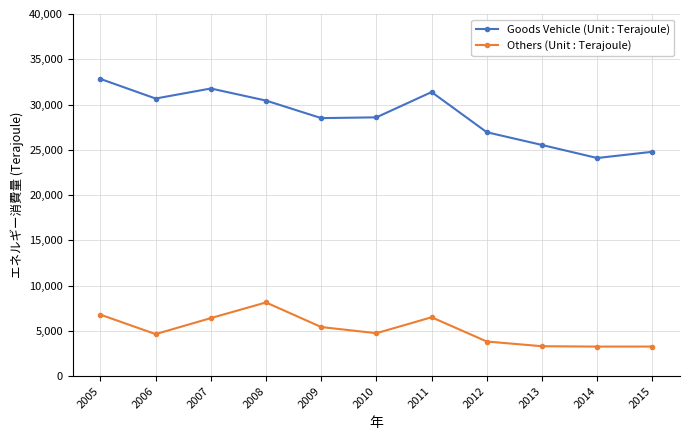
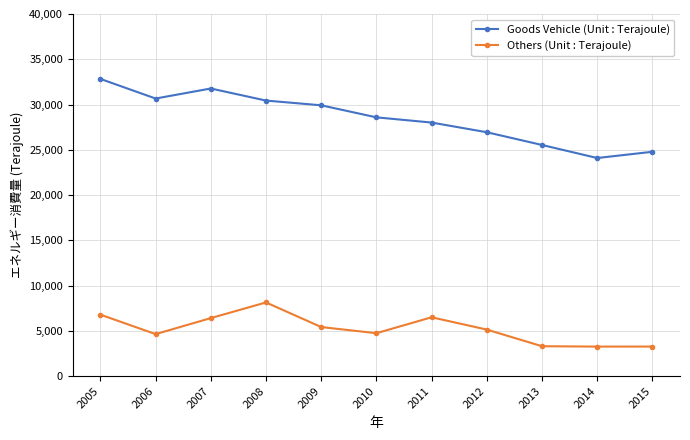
  {
    "Goods Vehicle (Unit : Terajoule)": {
      "2005": "33,000",
      "2006": "31,000",
      "2007": "32,000",
      "2008": "30,000",
-     "2009": "29,000",
+     "2009": "30,000",
      "2010": "29,000",
-     "2011": "31,000",
+     "2011": "28,000",
      "2012": "27,000",
      "2013": "26,000",
      "2014": "24,000",
      "2015": "25,000"
    },
    "Others (Unit : Terajoule)": {
      "2005": "7,000",
      "2006": "5,000",
      "2007": "6,000",
      "2008": "8,000",
      "2009": "5,000",
      "2010": "5,000",
      "2011": "7,000",
-     "2012": "4,000",
+     "2012": "5,000",
      "2013": "3,000",
      "2014": "3,000",
      "2015": "3,000"
    }
  }
